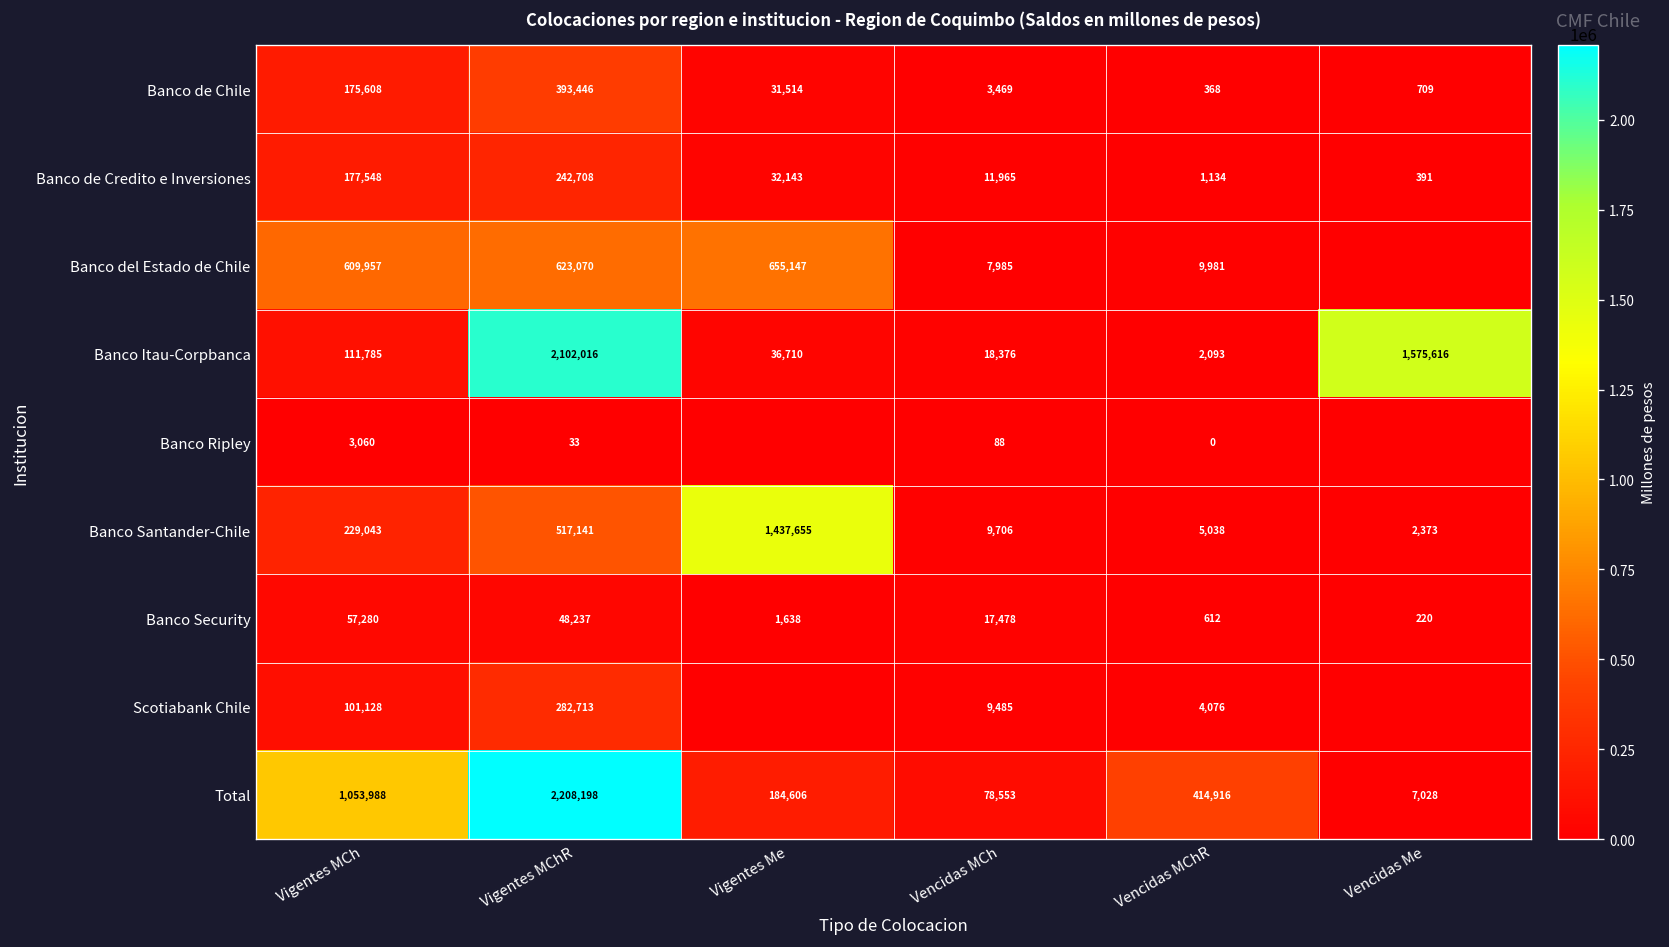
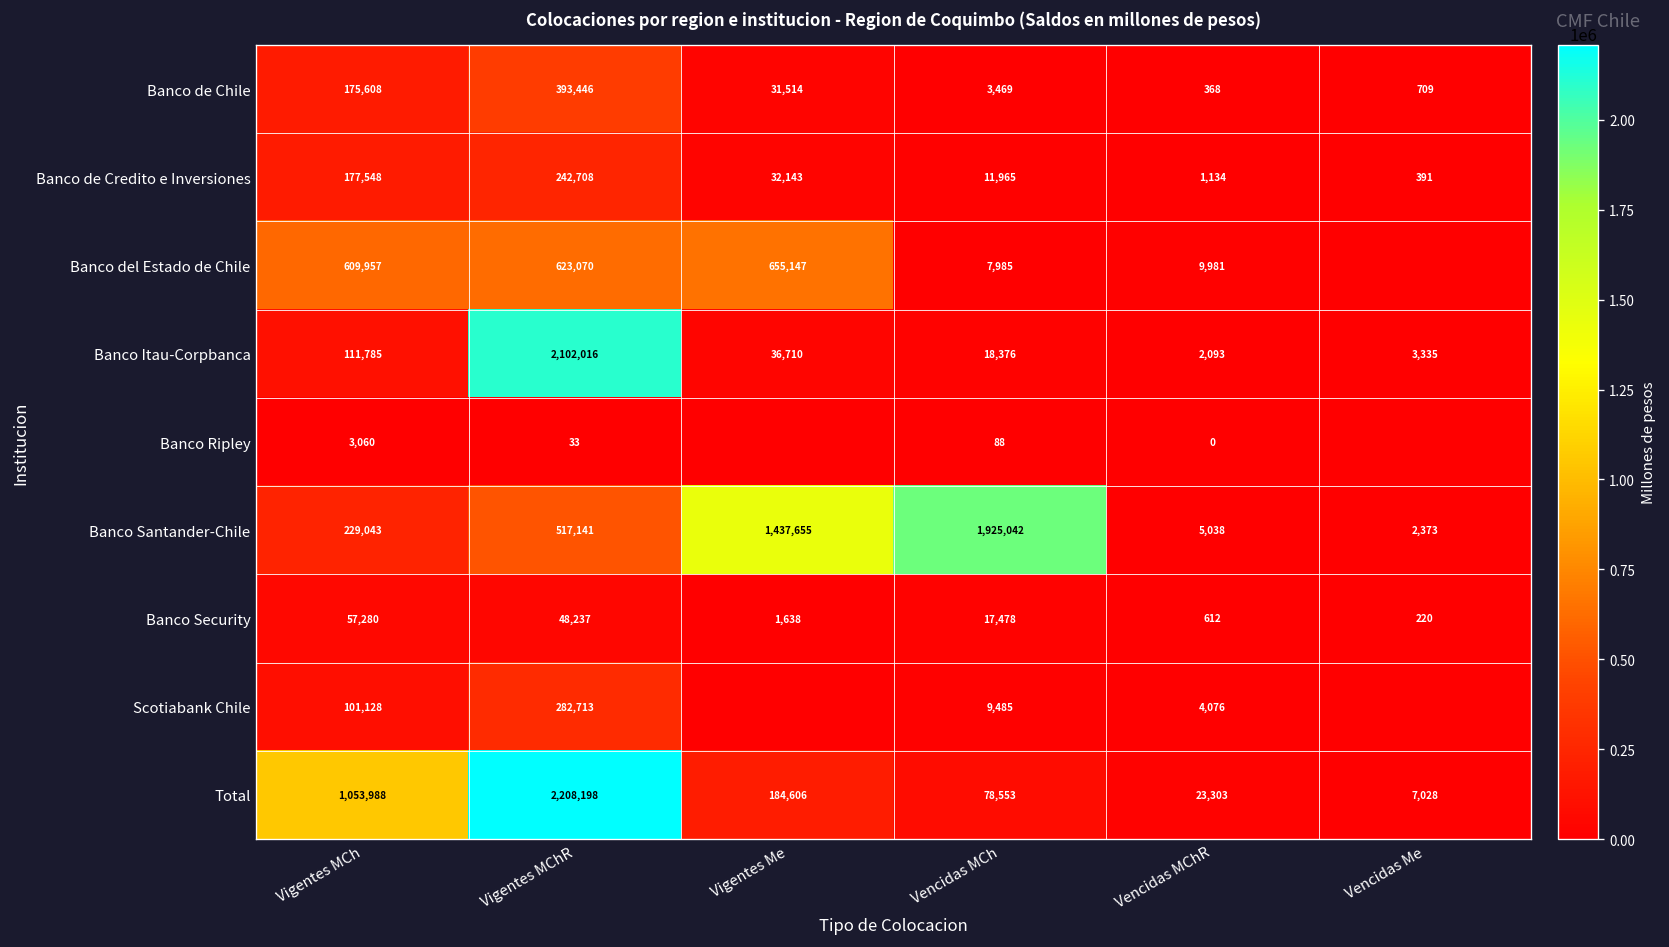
  {
    "Banco de Chile": {
      "Vigentes MCh": "175,608",
      "Vigentes MChR": "393,446",
      "Vigentes Me": "31,514",
      "Vencidas MCh": "3,469",
      "Vencidas MChR": "368",
      "Vencidas Me": "709"
    },
    "Banco de Credito e Inversiones": {
      "Vigentes MCh": "177,548",
      "Vigentes MChR": "242,708",
      "Vigentes Me": "32,143",
      "Vencidas MCh": "11,965",
      "Vencidas MChR": "1,134",
      "Vencidas Me": "391"
    },
    "Banco del Estado de Chile": {
      "Vigentes MCh": "609,957",
      "Vigentes MChR": "623,070",
      "Vigentes Me": "655,147",
      "Vencidas MCh": "7,985",
      "Vencidas MChR": "9,981"
    },
    "Banco Itau-Corpbanca": {
      "Vigentes MCh": "111,785",
      "Vigentes MChR": "2,102,016",
      "Vigentes Me": "36,710",
      "Vencidas MCh": "18,376",
      "Vencidas MChR": "2,093",
-     "Vencidas Me": "1,575,616"
+     "Vencidas Me": "3,335"
    },
    "Banco Ripley": {
      "Vigentes MCh": "3,060",
      "Vigentes MChR": "33",
      "Vencidas MCh": "88",
      "Vencidas MChR": "0"
    },
    "Banco Santander-Chile": {
      "Vigentes MCh": "229,043",
      "Vigentes MChR": "517,141",
      "Vigentes Me": "1,437,655",
-     "Vencidas MCh": "9,706",
+     "Vencidas MCh": "1,925,042",
      "Vencidas MChR": "5,038",
      "Vencidas Me": "2,373"
    },
    "Banco Security": {
      "Vigentes MCh": "57,280",
      "Vigentes MChR": "48,237",
      "Vigentes Me": "1,638",
      "Vencidas MCh": "17,478",
      "Vencidas MChR": "612",
      "Vencidas Me": "220"
    },
    "Scotiabank Chile": {
      "Vigentes MCh": "101,128",
      "Vigentes MChR": "282,713",
      "Vencidas MCh": "9,485",
      "Vencidas MChR": "4,076"
    },
    "Total": {
      "Vigentes MCh": "1,053,988",
      "Vigentes MChR": "2,208,198",
      "Vigentes Me": "184,606",
      "Vencidas MCh": "78,553",
-     "Vencidas MChR": "414,916",
+     "Vencidas MChR": "23,303",
      "Vencidas Me": "7,028"
    }
  }
